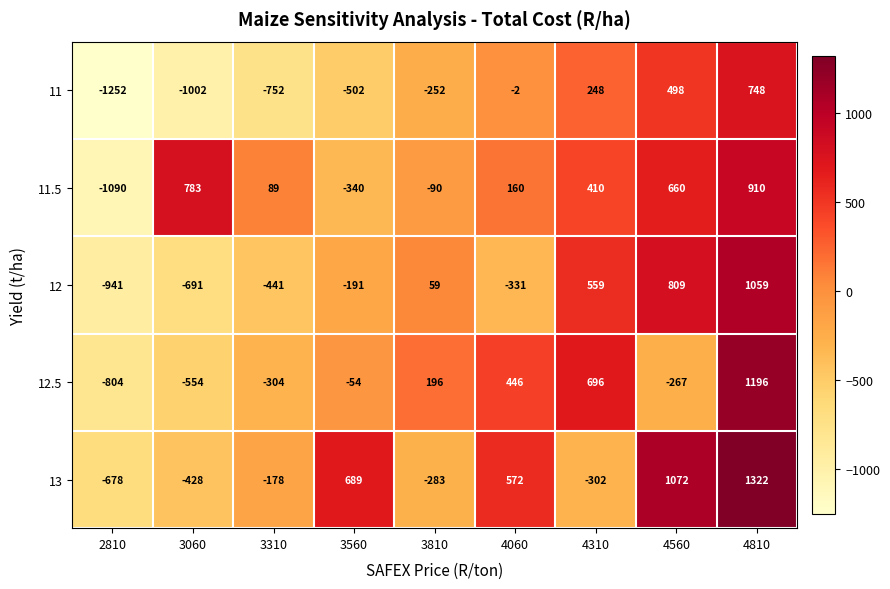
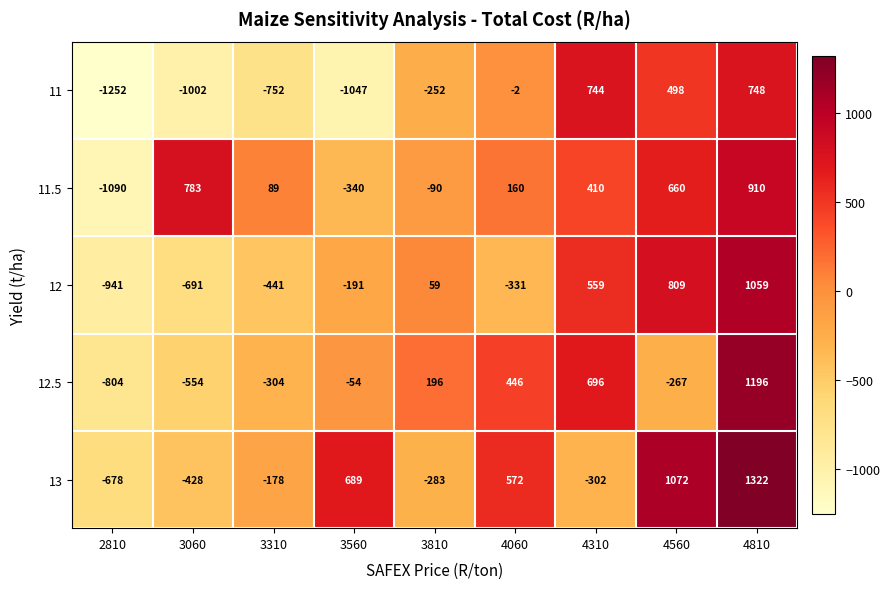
  {
    "11": {
      "2810": -1252,
      "3060": -1002,
      "3310": -752,
-     "3560": -502,
+     "3560": -1047,
      "3810": -252,
      "4060": -2,
-     "4310": 248,
+     "4310": 744,
      "4560": 498,
      "4810": 748
    },
    "11.5": {
      "2810": -1090,
      "3060": 783,
      "3310": 89,
      "3560": -340,
      "3810": -90,
      "4060": 160,
      "4310": 410,
      "4560": 660,
      "4810": 910
    },
    "12": {
      "2810": -941,
      "3060": -691,
      "3310": -441,
      "3560": -191,
      "3810": 59,
      "4060": -331,
      "4310": 559,
      "4560": 809,
      "4810": 1059
    },
    "12.5": {
      "2810": -804,
      "3060": -554,
      "3310": -304,
      "3560": -54,
      "3810": 196,
      "4060": 446,
      "4310": 696,
      "4560": -267,
      "4810": 1196
    },
    "13": {
      "2810": -678,
      "3060": -428,
      "3310": -178,
      "3560": 689,
      "3810": -283,
      "4060": 572,
      "4310": -302,
      "4560": 1072,
      "4810": 1322
    }
  }
